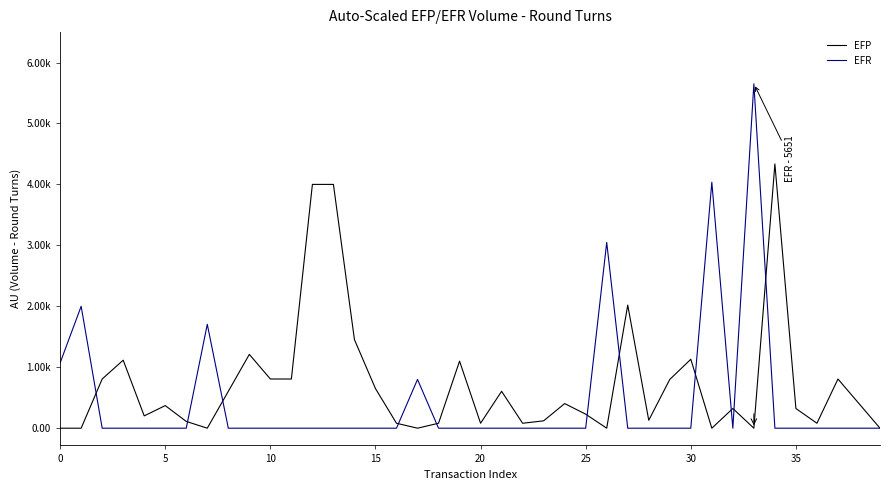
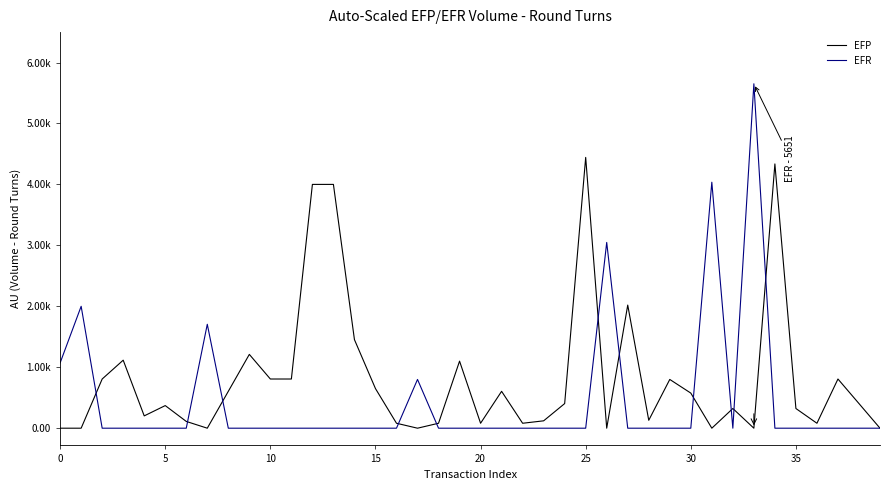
  {
    "EFP": {
      "0": 0,
      "5": 400,
      "10": 800,
      "15": 700,
      "20": 100,
-     "25": 200,
-     "30": 1100,
+     "25": 4400,
+     "30": 600,
      "35": 300
    },
    "EFR": {
      "0": 1100,
      "5": 0,
      "10": 0,
      "15": 0,
      "20": 0,
      "25": 0,
      "30": 0,
      "35": 0
    }
  }
